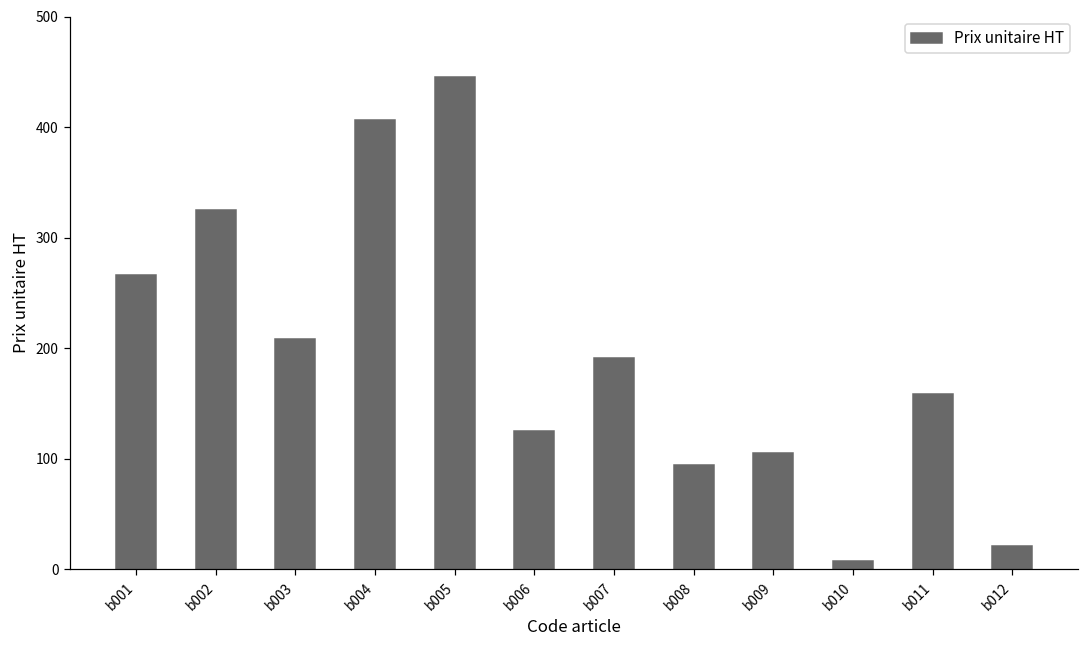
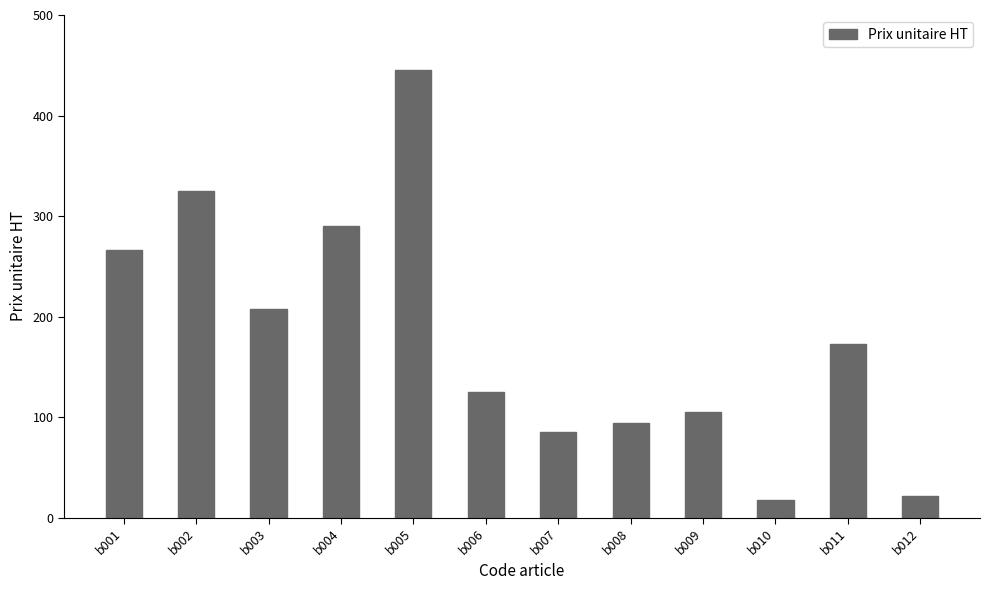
  {
    "b001": 266,
    "b002": 325,
    "b003": 208,
-   "b004": 406,
+   "b004": 290,
    "b005": 445,
    "b006": 125,
-   "b007": 191,
+   "b007": 85,
    "b008": 94,
    "b009": 105,
-   "b010": 8,
-   "b011": 159,
+   "b010": 18,
+   "b011": 173,
    "b012": 21
  }
